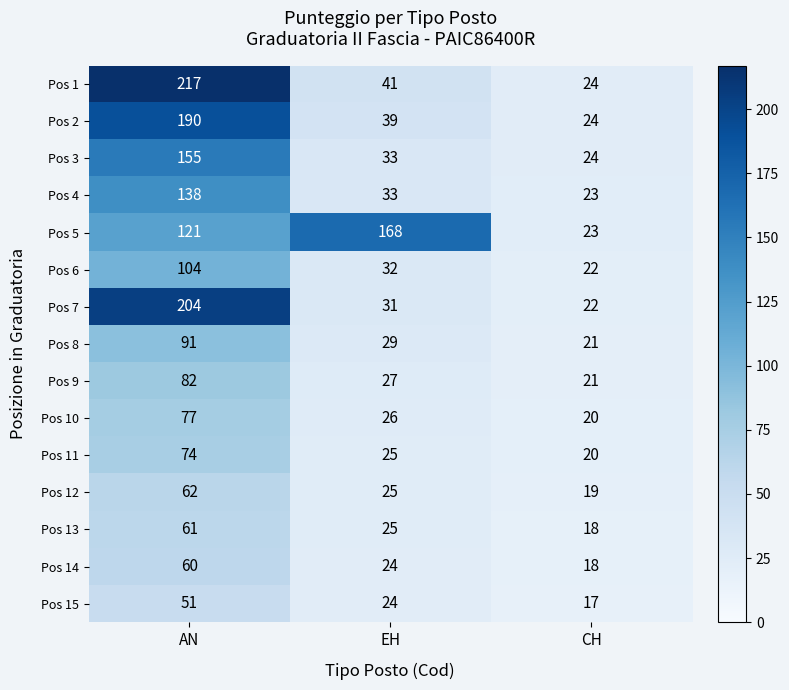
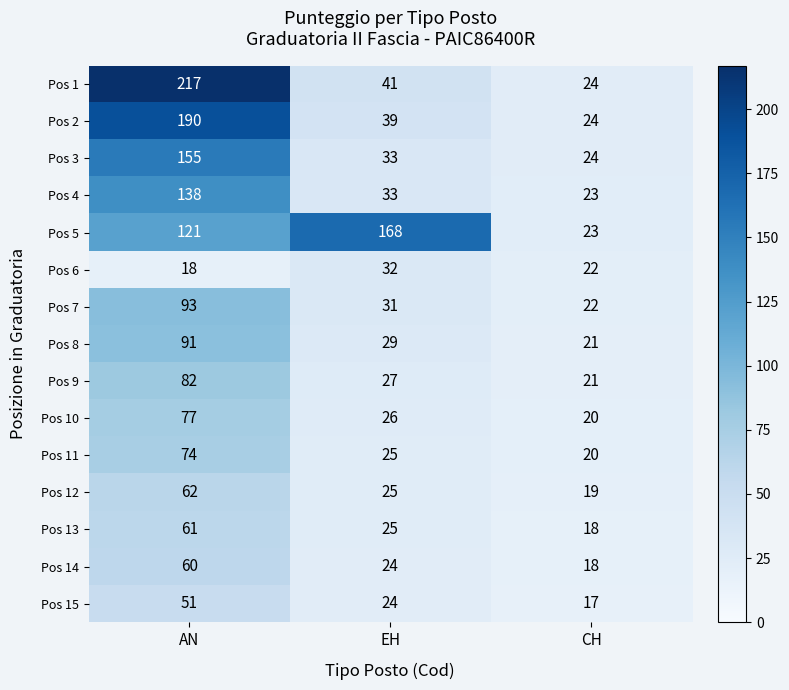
  {
    "Pos 1": {
      "AN": 217,
      "EH": 41,
      "CH": 24
    },
    "Pos 2": {
      "AN": 190,
      "EH": 39,
      "CH": 24
    },
    "Pos 3": {
      "AN": 155,
      "EH": 33,
      "CH": 24
    },
    "Pos 4": {
      "AN": 138,
      "EH": 33,
      "CH": 23
    },
    "Pos 5": {
      "AN": 121,
      "EH": 168,
      "CH": 23
    },
    "Pos 6": {
-     "AN": 104,
+     "AN": 18,
      "EH": 32,
      "CH": 22
    },
    "Pos 7": {
-     "AN": 204,
+     "AN": 93,
      "EH": 31,
      "CH": 22
    },
    "Pos 8": {
      "AN": 91,
      "EH": 29,
      "CH": 21
    },
    "Pos 9": {
      "AN": 82,
      "EH": 27,
      "CH": 21
    },
    "Pos 10": {
      "AN": 77,
      "EH": 26,
      "CH": 20
    },
    "Pos 11": {
      "AN": 74,
      "EH": 25,
      "CH": 20
    },
    "Pos 12": {
      "AN": 62,
      "EH": 25,
      "CH": 19
    },
    "Pos 13": {
      "AN": 61,
      "EH": 25,
      "CH": 18
    },
    "Pos 14": {
      "AN": 60,
      "EH": 24,
      "CH": 18
    },
    "Pos 15": {
      "AN": 51,
      "EH": 24,
      "CH": 17
    }
  }
